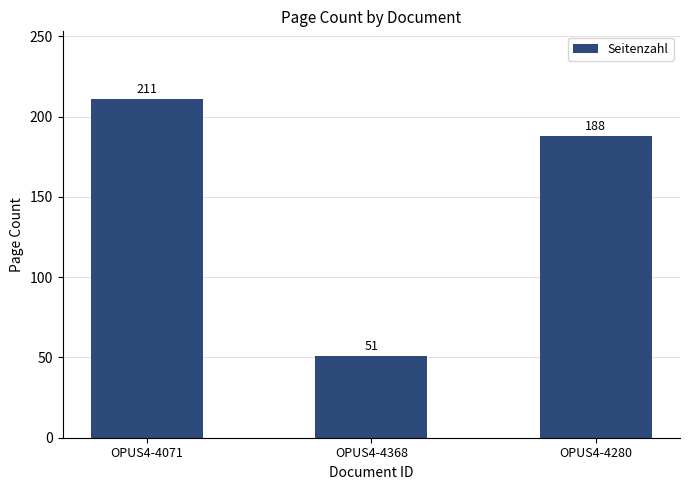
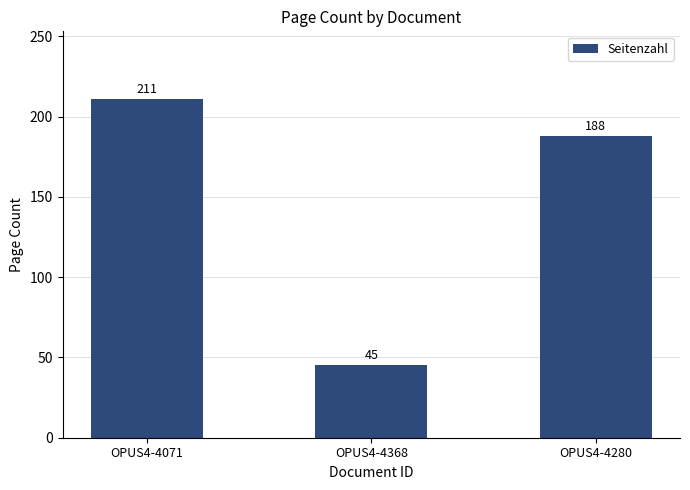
  {
    "OPUS4-4071": 211,
-   "OPUS4-4368": 51,
+   "OPUS4-4368": 45,
    "OPUS4-4280": 188
  }
